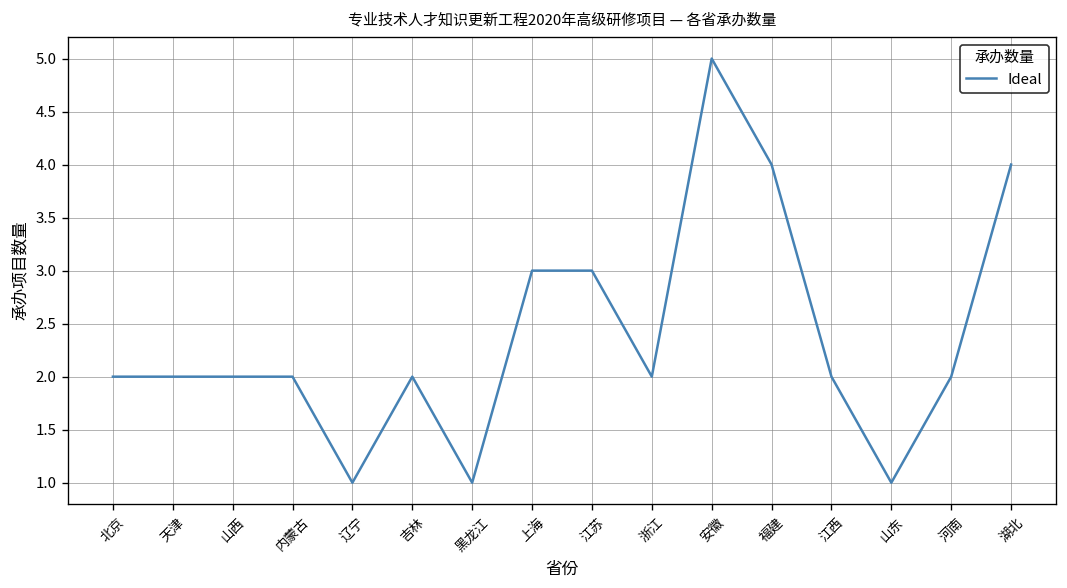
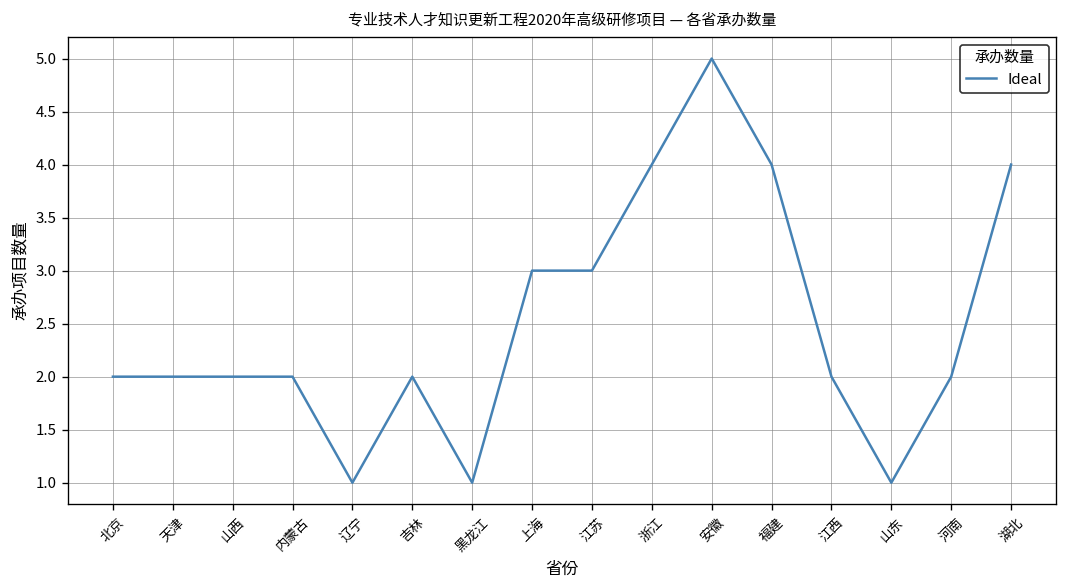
  {
    "北京": 2,
    "天津": 2,
    "山西": 2,
    "内蒙古": 2,
    "辽宁": 1,
    "吉林": 2,
    "黑龙江": 1,
    "上海": 3,
    "江苏": 3,
-   "浙江": 2,
+   "浙江": 4,
    "安徽": 5,
    "福建": 4,
    "江西": 2,
    "山东": 1,
    "河南": 2,
    "湖北": 4
  }
